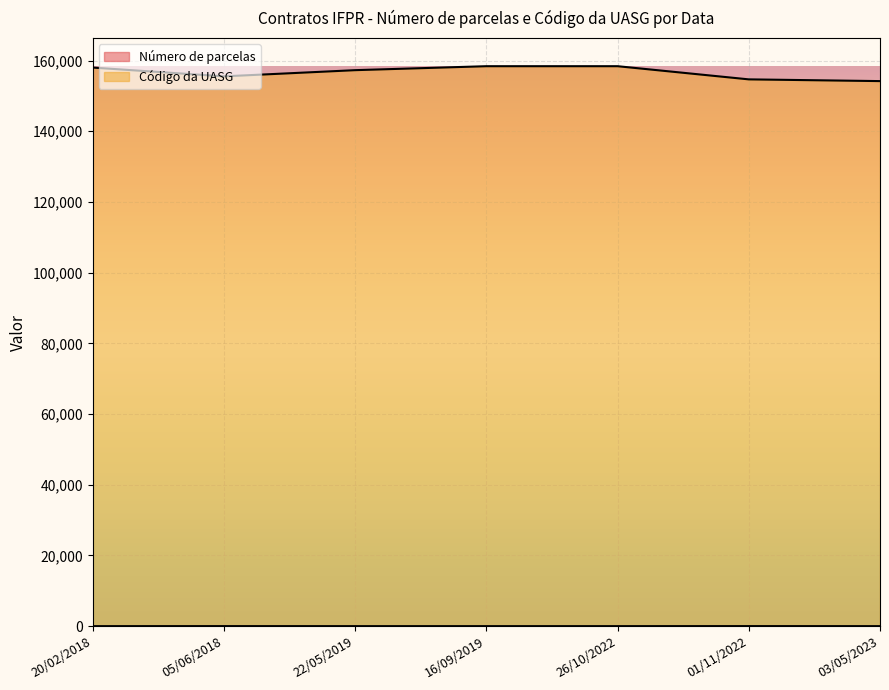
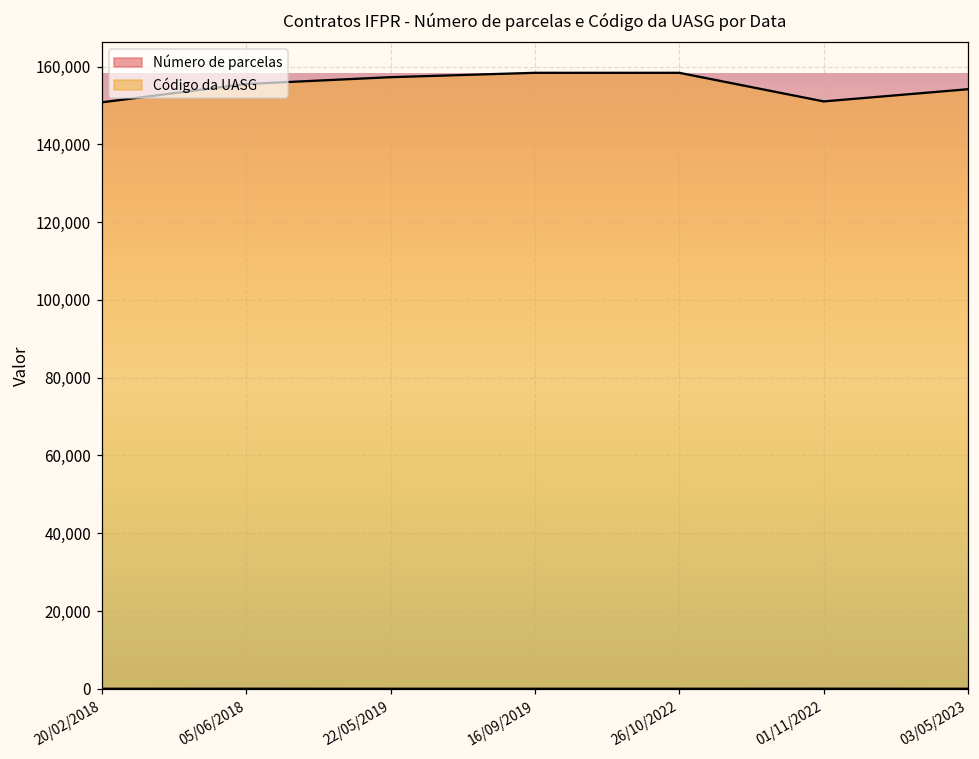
  {
    "Número de parcelas": {
      "20/02/2018": "0",
      "05/06/2018": "0",
      "22/05/2019": "0",
      "16/09/2019": "0",
      "26/10/2022": "0",
      "01/11/2022": "0",
      "03/05/2023": "0"
    },
    "Código da UASG": {
-     "20/02/2018": "158,000",
+     "20/02/2018": "151,000",
      "22/05/2019": "157,000",
      "16/09/2019": "158,000",
      "26/10/2022": "158,000",
-     "01/11/2022": "155,000",
+     "01/11/2022": "151,000",
      "03/05/2023": "154,000"
    }
  }
